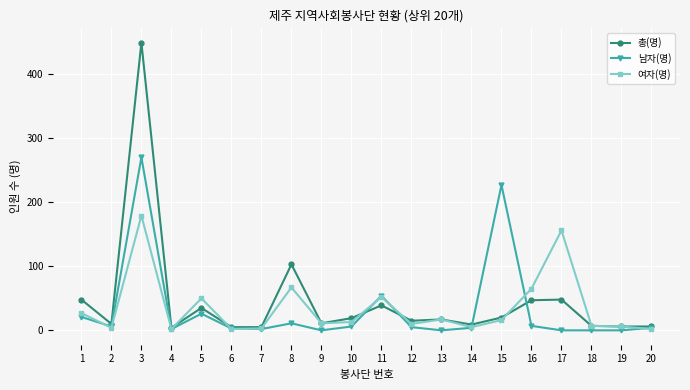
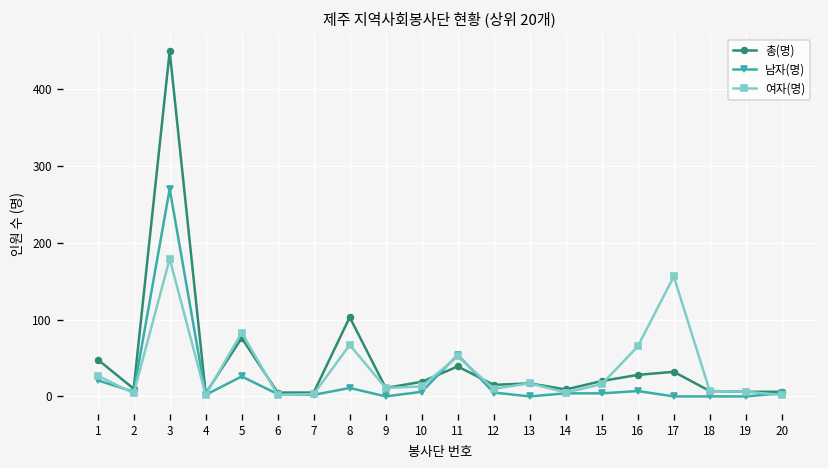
  {
    "총(명)": {
      "1": 50,
      "2": 10,
      "3": 450,
-     "5": 40,
+     "5": 80,
      "8": 100,
      "10": 20,
      "11": 40,
      "12": 20,
      "15": 20,
-     "16": 50,
-     "17": 50
+     "16": 30,
+     "17": 30
    },
    "남자(명)": {
      "1": 20,
      "3": 270,
      "5": 30,
      "8": 10,
      "9": 0,
      "10": 10,
      "12": 10,
      "13": 0,
-     "15": 230,
+     "15": 0,
      "16": 10,
      "17": 0,
      "18": 0,
      "19": 0
    },
    "여자(명)": {
      "1": 30,
      "3": 180,
-     "5": 50,
+     "5": 80,
      "8": 70,
      "10": 10,
      "12": 10,
      "15": 20,
      "16": 70,
      "17": 160
    }
  }
